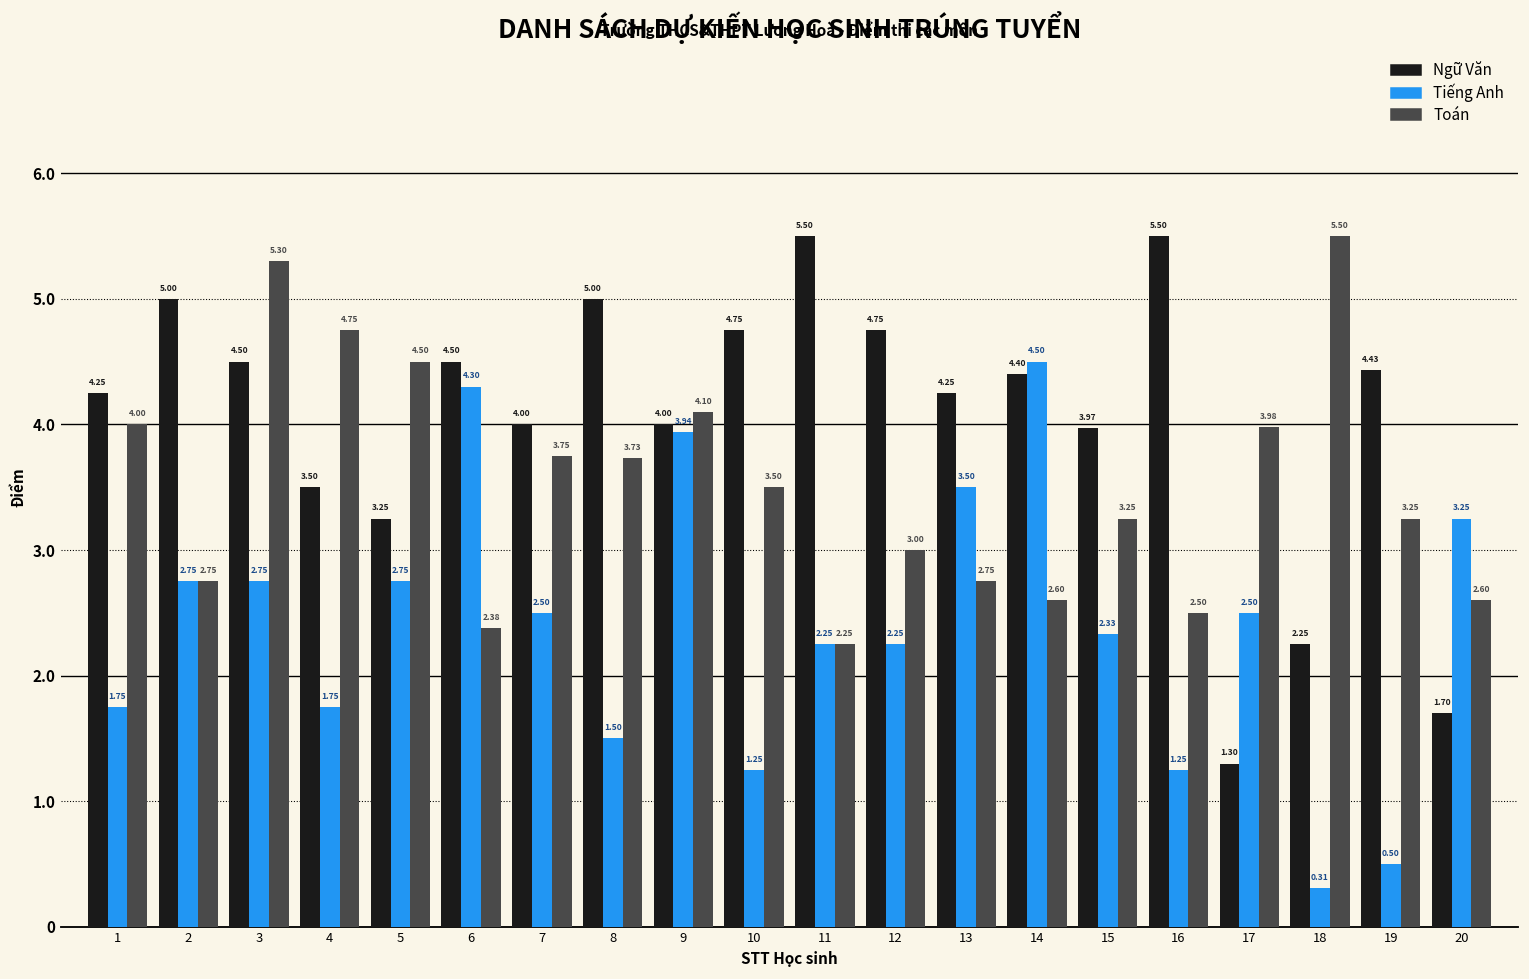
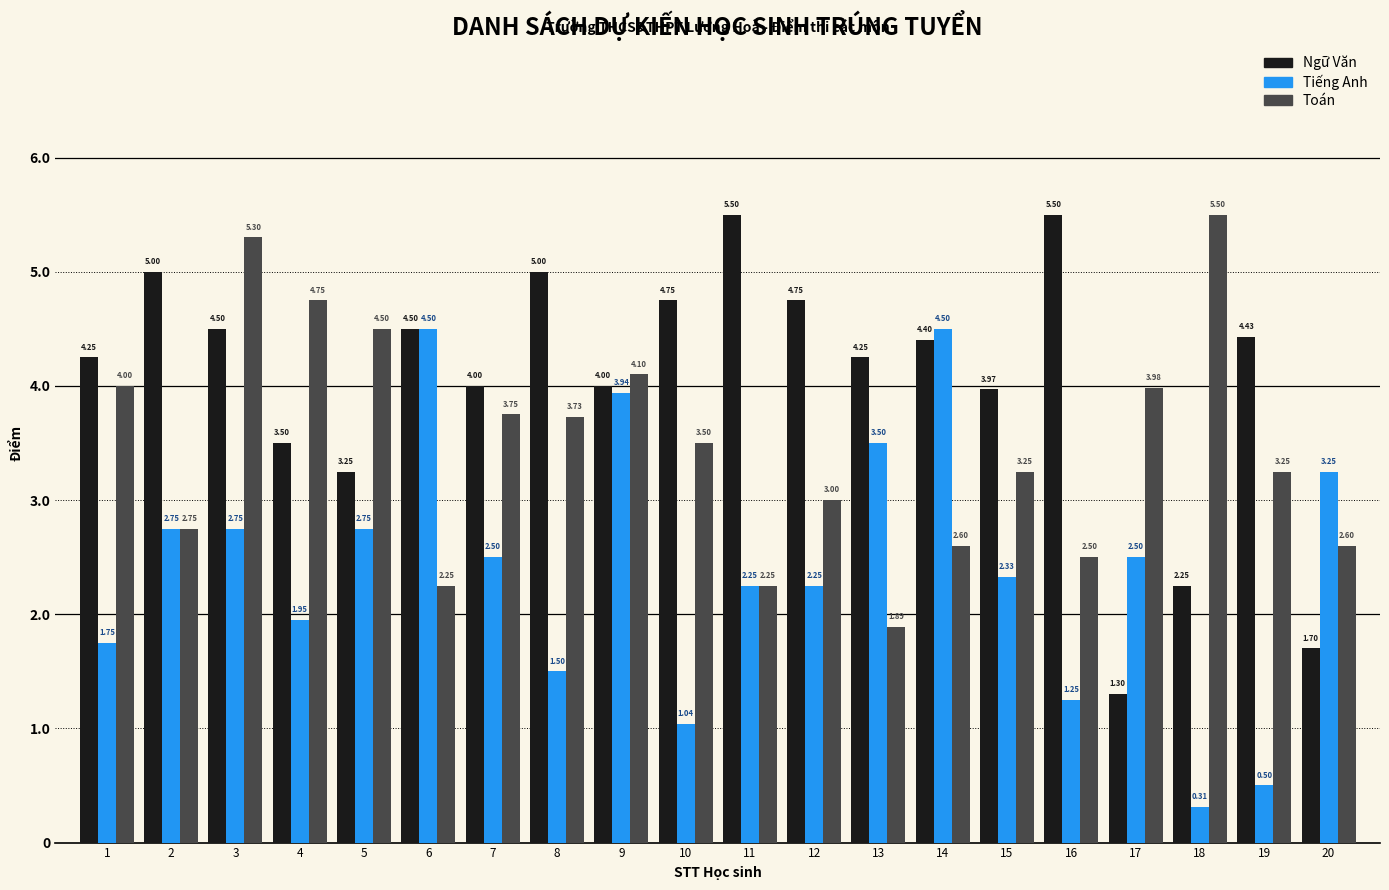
  {
    "Ngữ Văn": {
      "1": 4.25,
      "2": 5.00,
      "3": 4.50,
      "4": 3.50,
      "5": 3.25,
      "6": 4.50,
      "7": 4.00,
      "8": 5.00,
      "9": 4.00,
      "10": 4.75,
      "11": 5.50,
      "12": 4.75,
      "13": 4.25,
      "14": 4.40,
      "15": 3.97,
      "16": 5.50,
      "17": 1.30,
      "18": 2.25,
      "19": 4.43,
      "20": 1.70
    },
    "Tiếng Anh": {
      "1": 1.75,
      "2": 2.75,
      "3": 2.75,
-     "4": 1.75,
+     "4": 1.95,
      "5": 2.75,
-     "6": 4.30,
+     "6": 4.50,
      "7": 2.50,
      "8": 1.50,
      "9": 3.94,
-     "10": 1.25,
+     "10": 1.04,
      "11": 2.25,
      "12": 2.25,
      "13": 3.50,
      "14": 4.50,
      "15": 2.33,
      "16": 1.25,
      "17": 2.50,
      "18": 0.31,
      "19": 0.50,
      "20": 3.25
    },
    "Toán": {
      "1": 4.00,
      "2": 2.75,
      "3": 5.30,
      "4": 4.75,
      "5": 4.50,
-     "6": 2.38,
+     "6": 2.25,
      "7": 3.75,
      "8": 3.73,
      "9": 4.10,
      "10": 3.50,
      "11": 2.25,
      "12": 3.00,
-     "13": 2.75,
+     "13": 1.89,
      "14": 2.60,
      "15": 3.25,
      "16": 2.50,
      "17": 3.98,
      "18": 5.50,
      "19": 3.25,
      "20": 2.60
    }
  }
